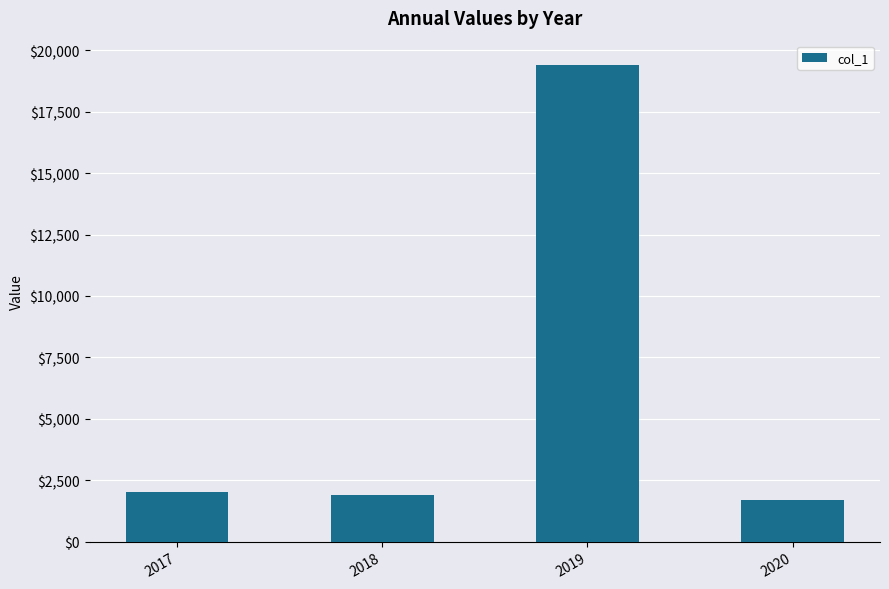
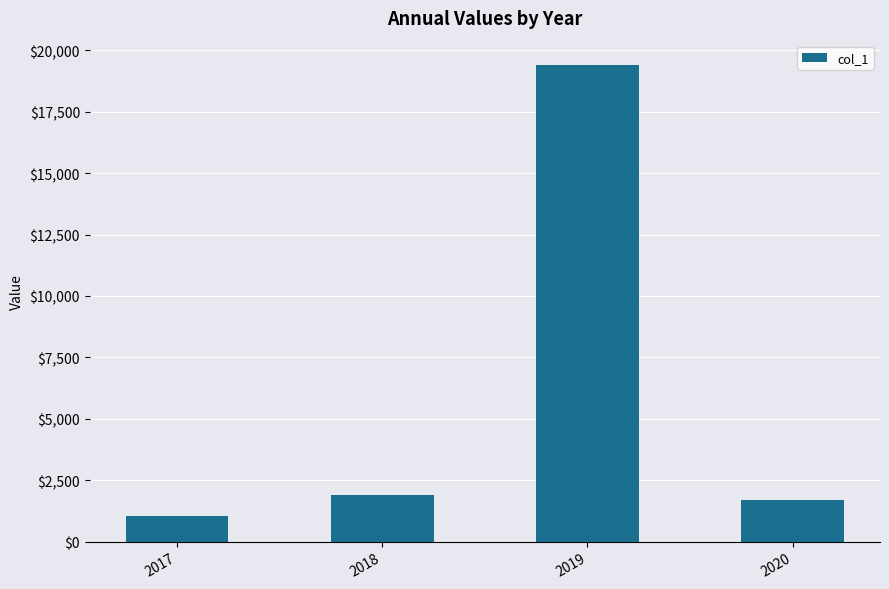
  {
-   "2017": "$2,000",
+   "2017": "$1,100",
    "2018": "$1,900",
    "2019": "$19,400",
    "2020": "$1,700"
  }
